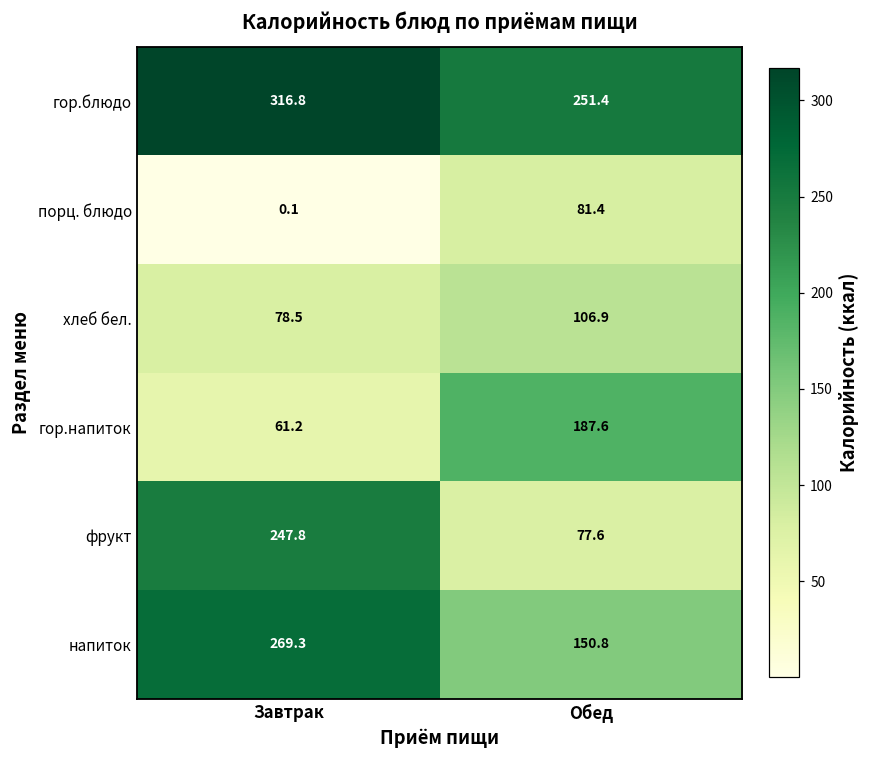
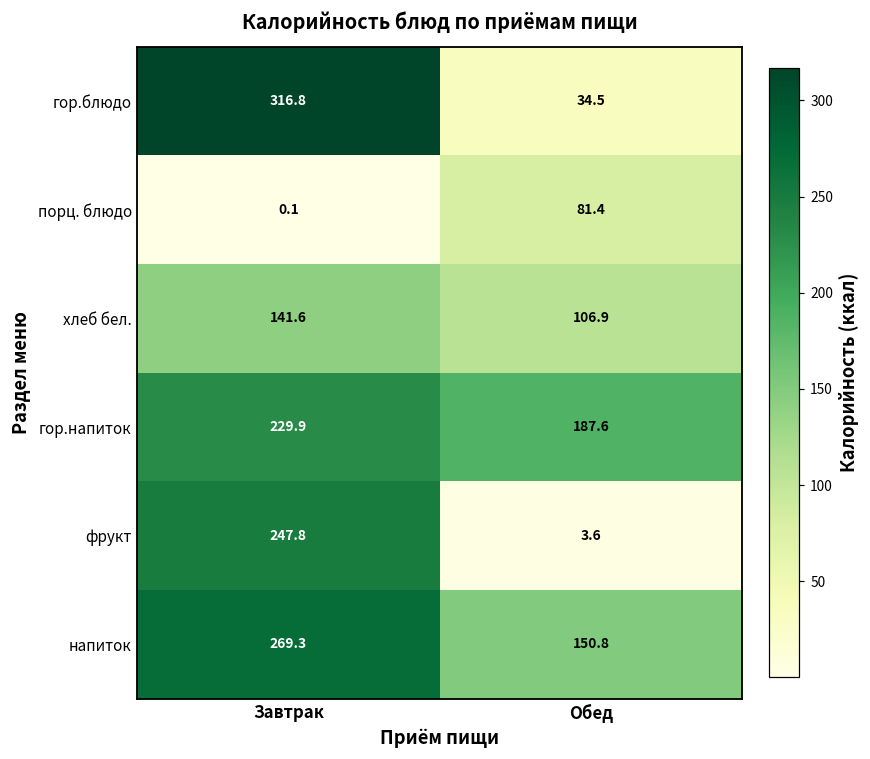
  {
    "гор.блюдо": {
      "Завтрак": 316.8,
-     "Обед": 251.4
+     "Обед": 34.5
    },
    "порц. блюдо": {
      "Завтрак": 0.1,
      "Обед": 81.4
    },
    "хлеб бел.": {
-     "Завтрак": 78.5,
+     "Завтрак": 141.6,
      "Обед": 106.9
    },
    "гор.напиток": {
-     "Завтрак": 61.2,
+     "Завтрак": 229.9,
      "Обед": 187.6
    },
    "фрукт": {
      "Завтрак": 247.8,
-     "Обед": 77.6
+     "Обед": 3.6
    },
    "напиток": {
      "Завтрак": 269.3,
      "Обед": 150.8
    }
  }
